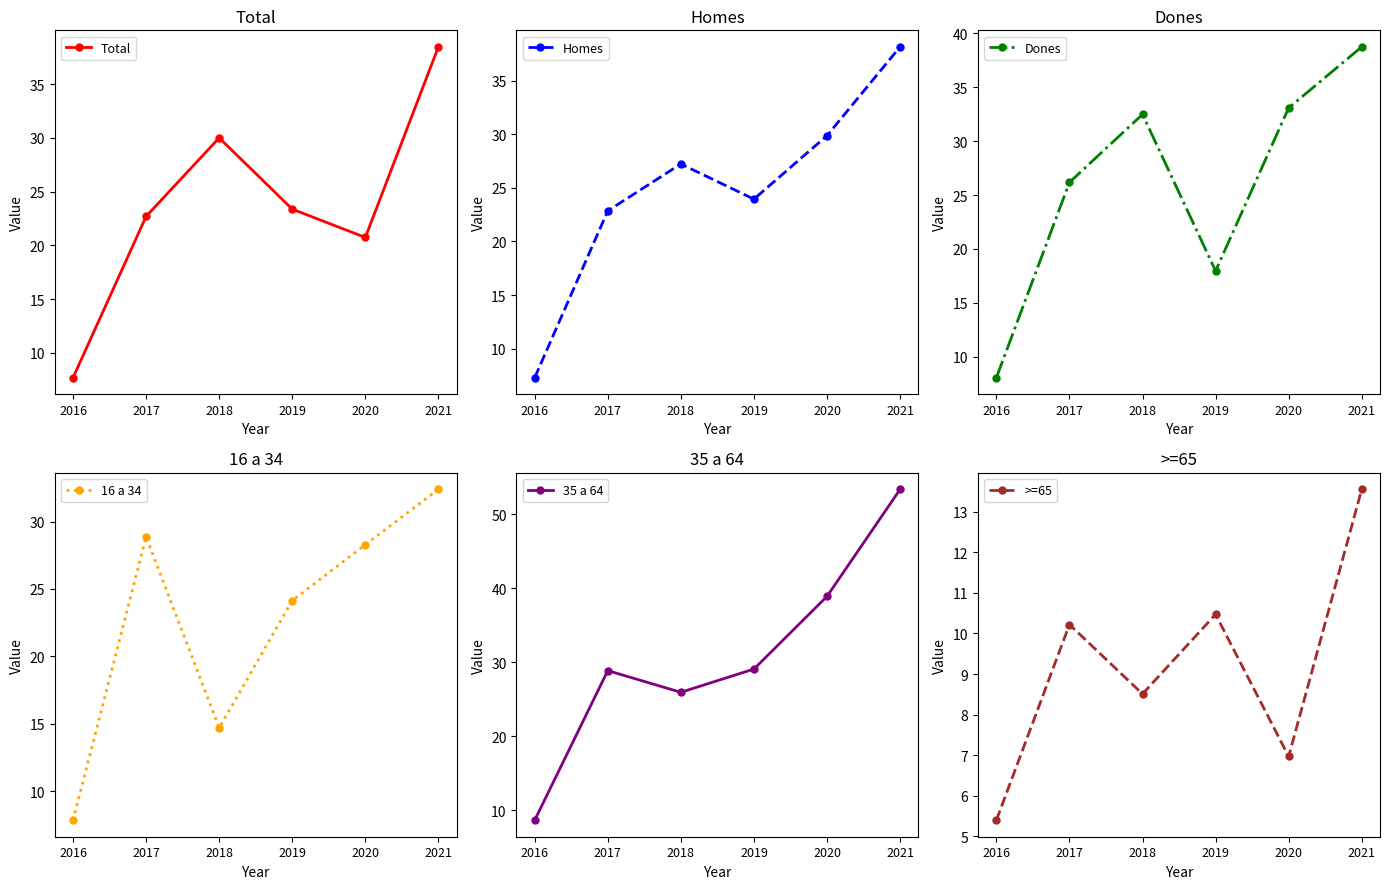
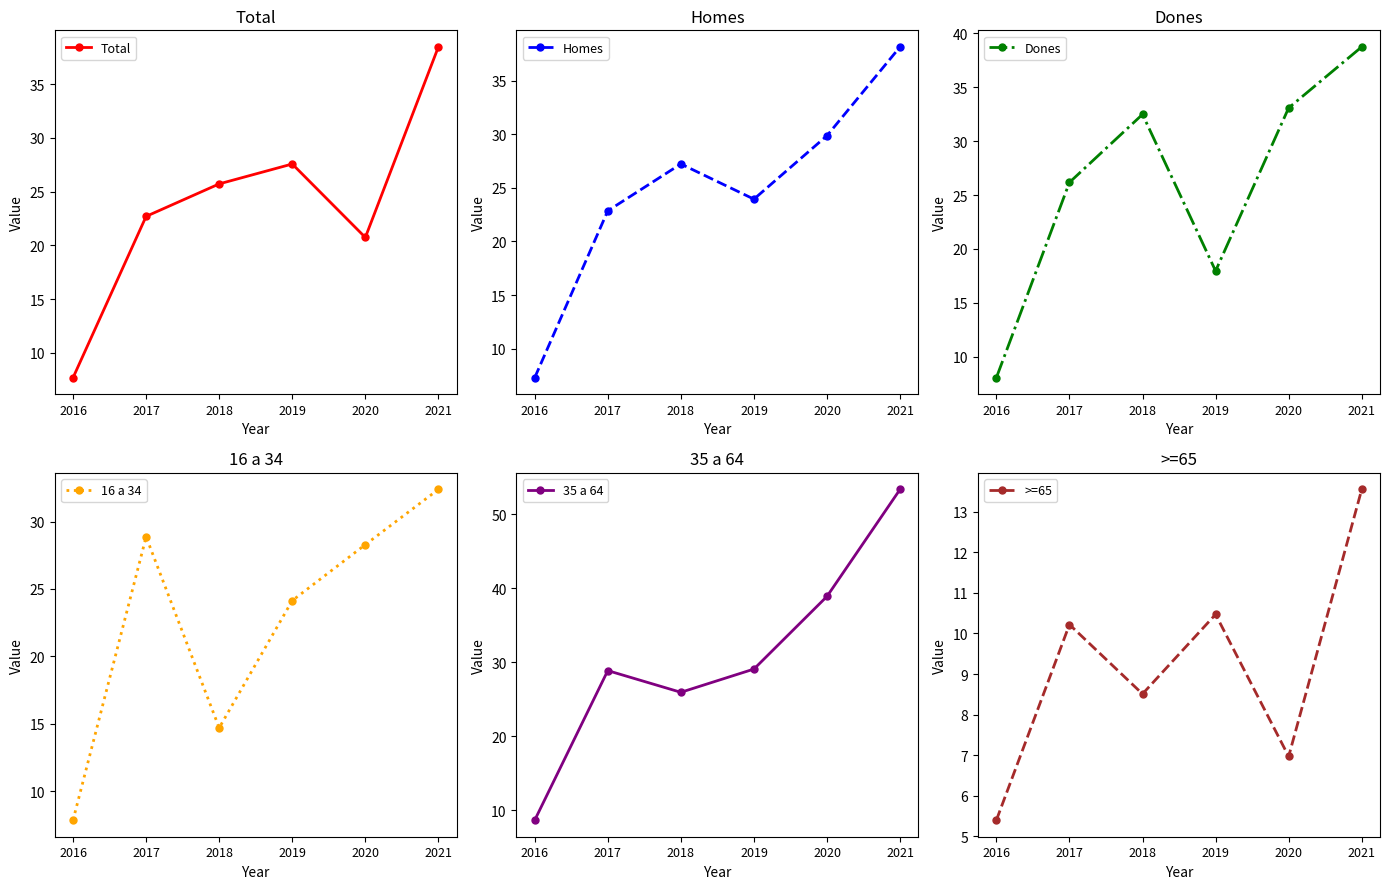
  {
    "Total": {
      "2016": 7.7,
      "2017": 22.7,
-     "2018": 30.0,
-     "2019": 23.4,
+     "2018": 25.7,
+     "2019": 27.6,
      "2020": 20.7,
      "2021": 38.5
    },
    "Homes": {
      "2016": 7.3,
      "2017": 22.9,
      "2018": 27.2,
      "2019": 24.0,
      "2020": 29.9,
      "2021": 38.2
    },
    "Dones": {
      "2016": 8.1,
      "2017": 26.2,
      "2018": 32.5,
      "2019": 18.0,
      "2020": 33.1,
      "2021": 38.7
    },
    "16 a 34": {
      "2016": 7.9,
      "2017": 28.9,
      "2018": 14.7,
      "2019": 24.1,
      "2020": 28.3,
      "2021": 32.4
    },
    "35 a 64": {
      "2016": 9,
      "2017": 29,
      "2018": 26,
      "2019": 29,
      "2020": 39,
      "2021": 53
    },
    ">=65": {
      "2016": 5.4,
      "2017": 10.2,
      "2018": 8.5,
      "2019": 10.5,
      "2020": 7.0,
      "2021": 13.6
    }
  }
